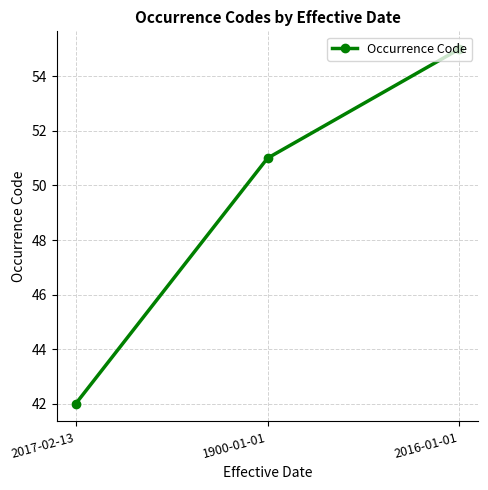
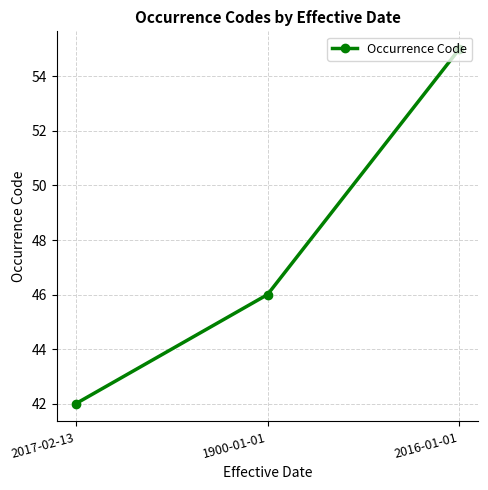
  {
    "2017-02-13": 42,
-   "1900-01-01": 51
+   "1900-01-01": 46
  }
